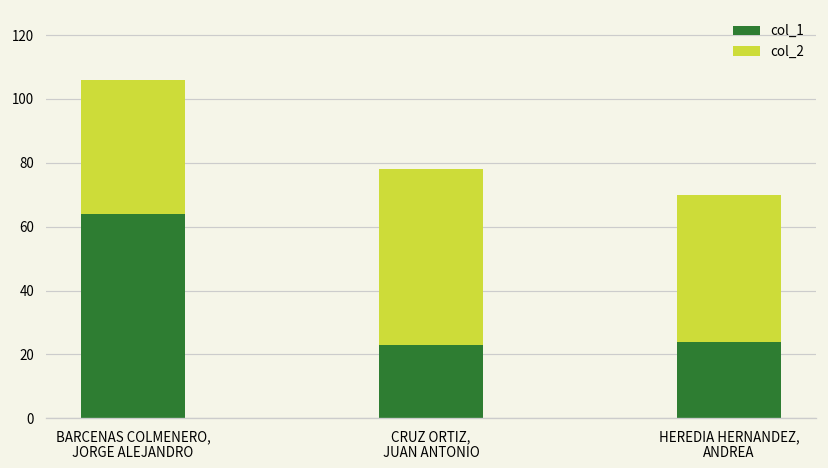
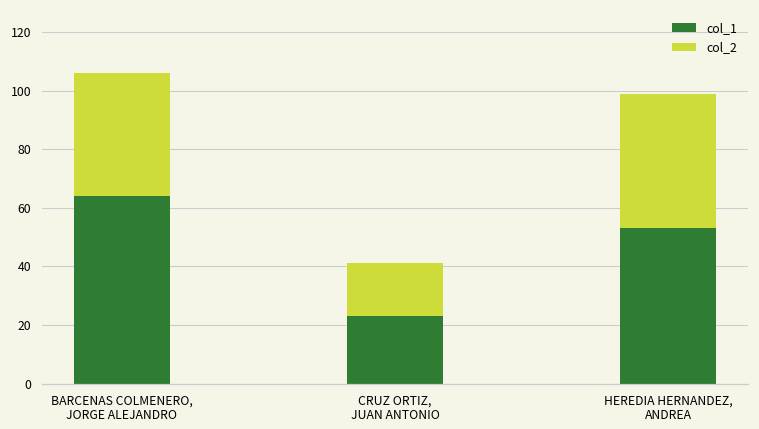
  {
    "col_1": {
      "BARCENAS COLMENERO, JORGE ALEJANDRO": 64,
      "CRUZ ORTIZ, JUAN ANTONIO": 23,
-     "HEREDIA HERNANDEZ, ANDREA": 24
+     "HEREDIA HERNANDEZ, ANDREA": 53
    },
    "col_2": {
      "BARCENAS COLMENERO, JORGE ALEJANDRO": 42,
-     "CRUZ ORTIZ, JUAN ANTONIO": 55,
+     "CRUZ ORTIZ, JUAN ANTONIO": 18,
      "HEREDIA HERNANDEZ, ANDREA": 46
    }
  }
